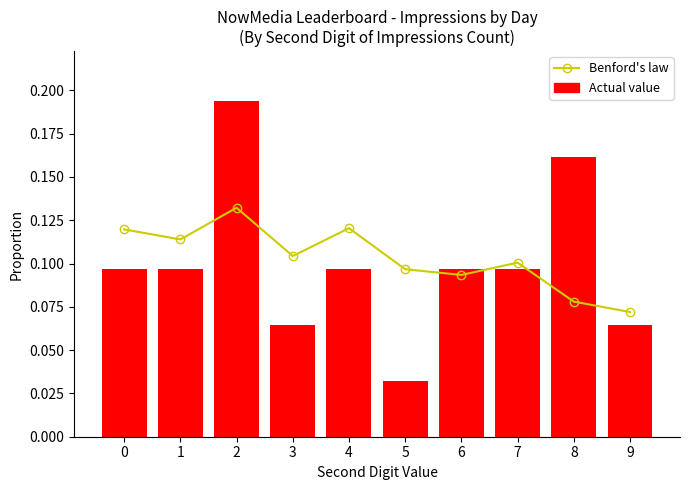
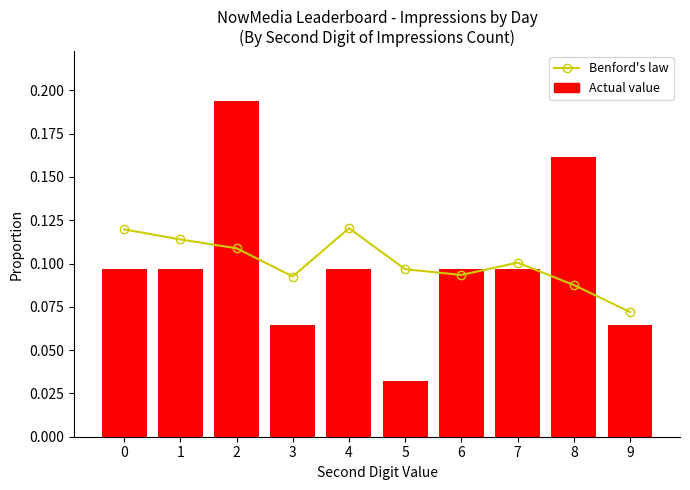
  {
    "Benford's law": {
      "0": 0.120,
      "1": 0.114,
-     "2": 0.132,
-     "3": 0.104,
+     "2": 0.109,
+     "3": 0.093,
      "4": 0.120,
      "5": 0.097,
      "6": 0.093,
      "7": 0.101,
-     "8": 0.078,
+     "8": 0.088,
      "9": 0.072
    },
    "Actual value": {
      "0": 0.097,
      "1": 0.097,
      "2": 0.194,
      "3": 0.065,
      "4": 0.097,
      "5": 0.032,
      "6": 0.097,
      "7": 0.097,
      "8": 0.161,
      "9": 0.065
    }
  }
